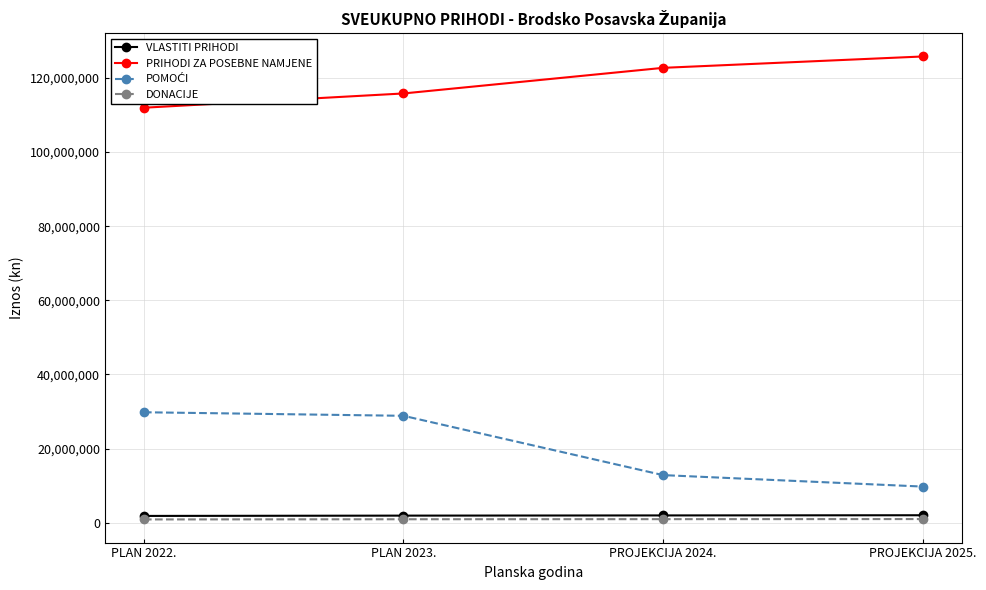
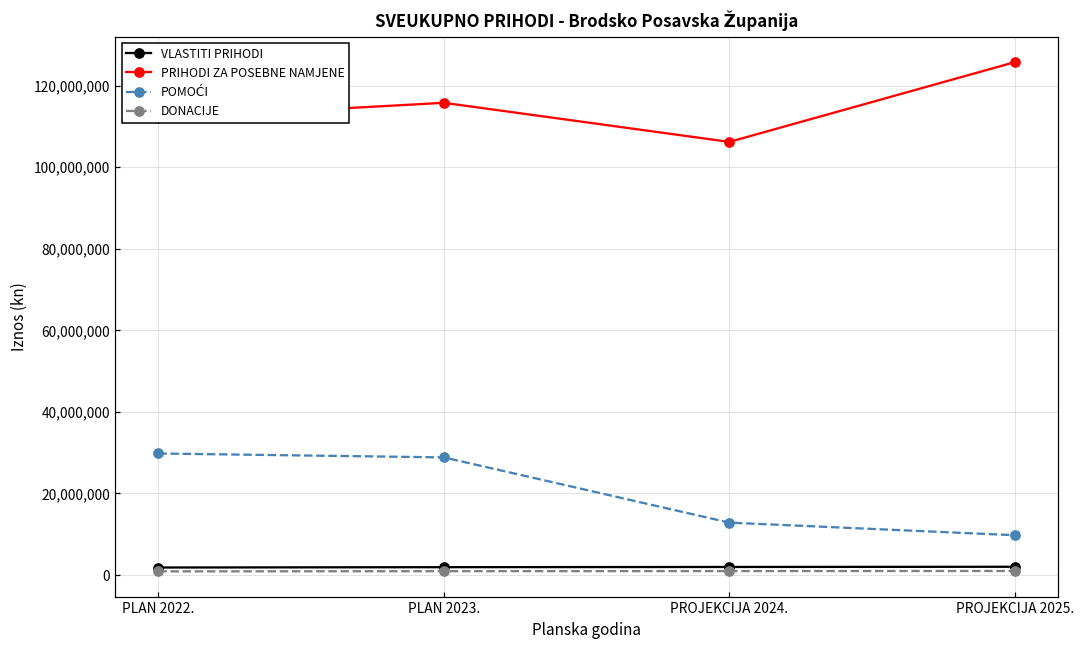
  {
    "VLASTITI PRIHODI": {
      "PLAN 2022.": "2,000,000",
      "PLAN 2023.": "2,000,000",
      "PROJEKCIJA 2024.": "2,000,000",
      "PROJEKCIJA 2025.": "2,000,000"
    },
    "PRIHODI ZA POSEBNE NAMJENE": {
      "PLAN 2022.": "112,000,000",
      "PLAN 2023.": "116,000,000",
-     "PROJEKCIJA 2024.": "123,000,000",
+     "PROJEKCIJA 2024.": "106,000,000",
      "PROJEKCIJA 2025.": "126,000,000"
    },
    "POMOĆI": {
      "PLAN 2022.": "30,000,000",
      "PLAN 2023.": "29,000,000",
      "PROJEKCIJA 2024.": "13,000,000",
      "PROJEKCIJA 2025.": "10,000,000"
    },
    "DONACIJE": {
      "PLAN 2022.": "1,000,000",
      "PLAN 2023.": "1,000,000",
      "PROJEKCIJA 2024.": "1,000,000",
      "PROJEKCIJA 2025.": "1,000,000"
    }
  }
